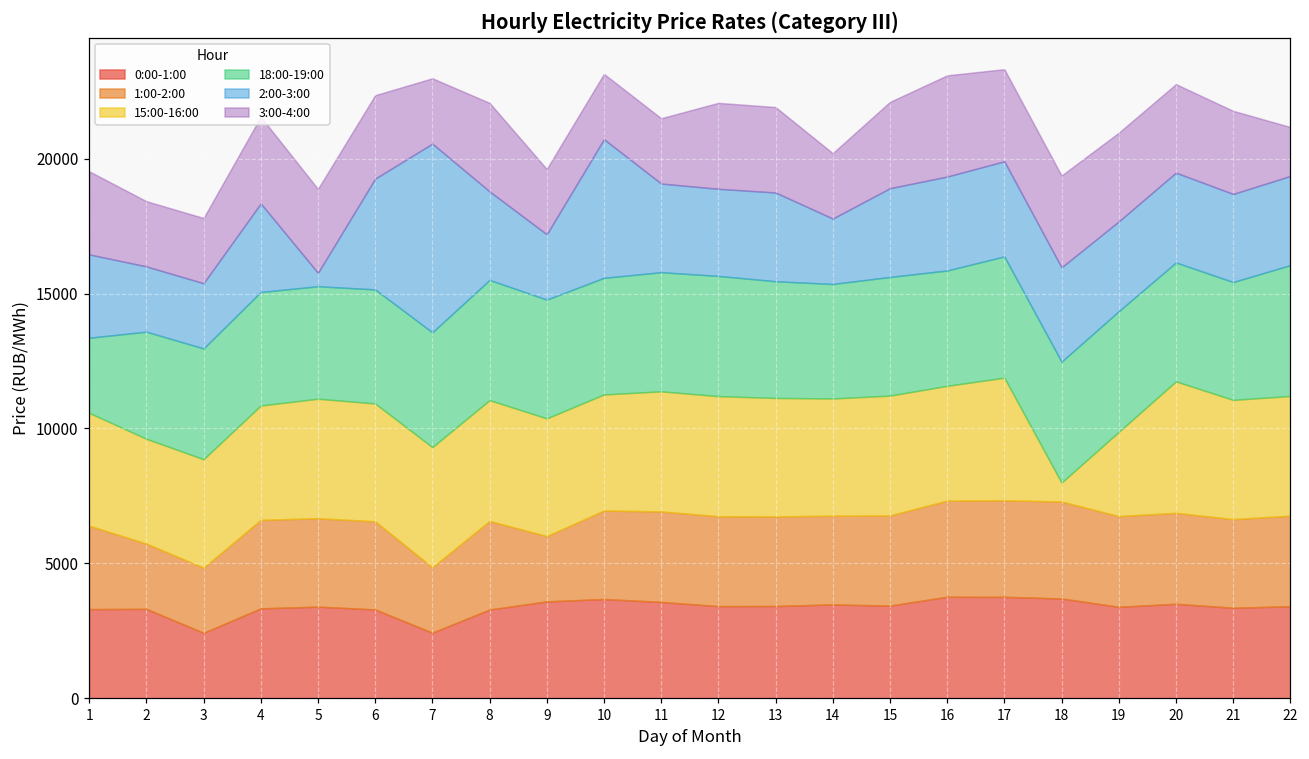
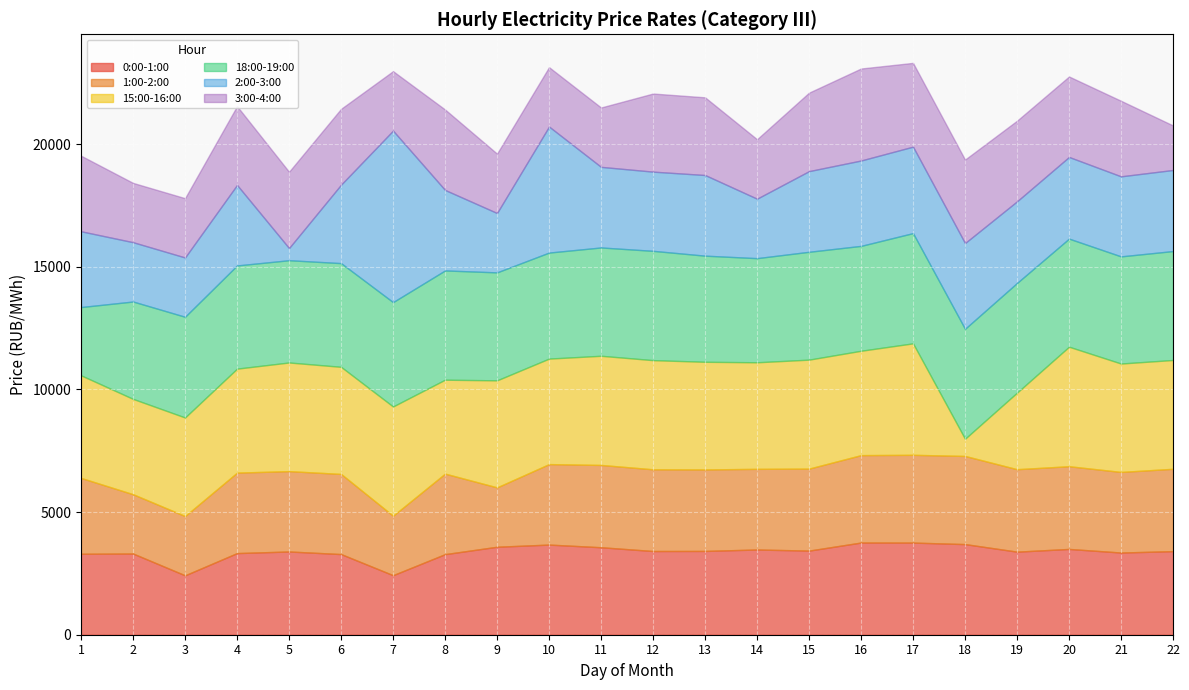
  {
    "15:00-16:00": {
      "1": 4200,
      "2": 3900,
      "3": 4000,
      "4": 4200,
      "5": 4400,
      "6": 4400,
      "7": 4500,
-     "8": 4500,
+     "8": 3800,
      "9": 4400,
      "10": 4300,
      "11": 4500,
      "12": 4500,
      "13": 4400,
      "14": 4300,
      "15": 4400,
      "16": 4300,
      "17": 4500,
      "18": 700,
      "19": 3100,
      "20": 4900,
      "21": 4400,
      "22": 4400
    },
    "18:00-19:00": {
      "1": 2800,
      "2": 4000,
      "3": 4100,
      "4": 4200,
      "5": 4200,
      "6": 4200,
      "7": 4300,
      "8": 4500,
      "9": 4400,
      "10": 4300,
      "11": 4400,
      "12": 4500,
      "13": 4300,
      "14": 4200,
      "15": 4400,
      "16": 4300,
      "17": 4500,
      "18": 4500,
      "19": 4500,
      "20": 4400,
      "21": 4400,
-     "22": 4800
+     "22": 4400
    },
    "2:00-3:00": {
      "1": 3100,
      "2": 2400,
      "3": 2400,
      "4": 3300,
      "5": 500,
-     "6": 4100,
+     "6": 3200,
      "7": 7000,
      "8": 3300,
      "9": 2400,
      "10": 5100,
      "11": 3300,
      "12": 3200,
      "13": 3300,
      "14": 2400,
      "15": 3300,
      "16": 3500,
      "17": 3500,
      "18": 3500,
      "19": 3300,
      "20": 3300,
      "21": 3300,
      "22": 3300
    },
    "3:00-4:00": {
      "1": 3100,
      "2": 2400,
      "3": 2400,
      "5": 3100,
      "6": 3100,
      "7": 2400,
      "8": 3300,
      "9": 2400,
      "10": 2400,
      "11": 2400,
      "12": 3200,
      "13": 3200,
      "14": 2400,
      "15": 3200,
      "16": 3800,
      "17": 3400,
      "18": 3400,
      "19": 3300,
      "20": 3300,
      "21": 3100,
      "22": 1800
    }
  }
